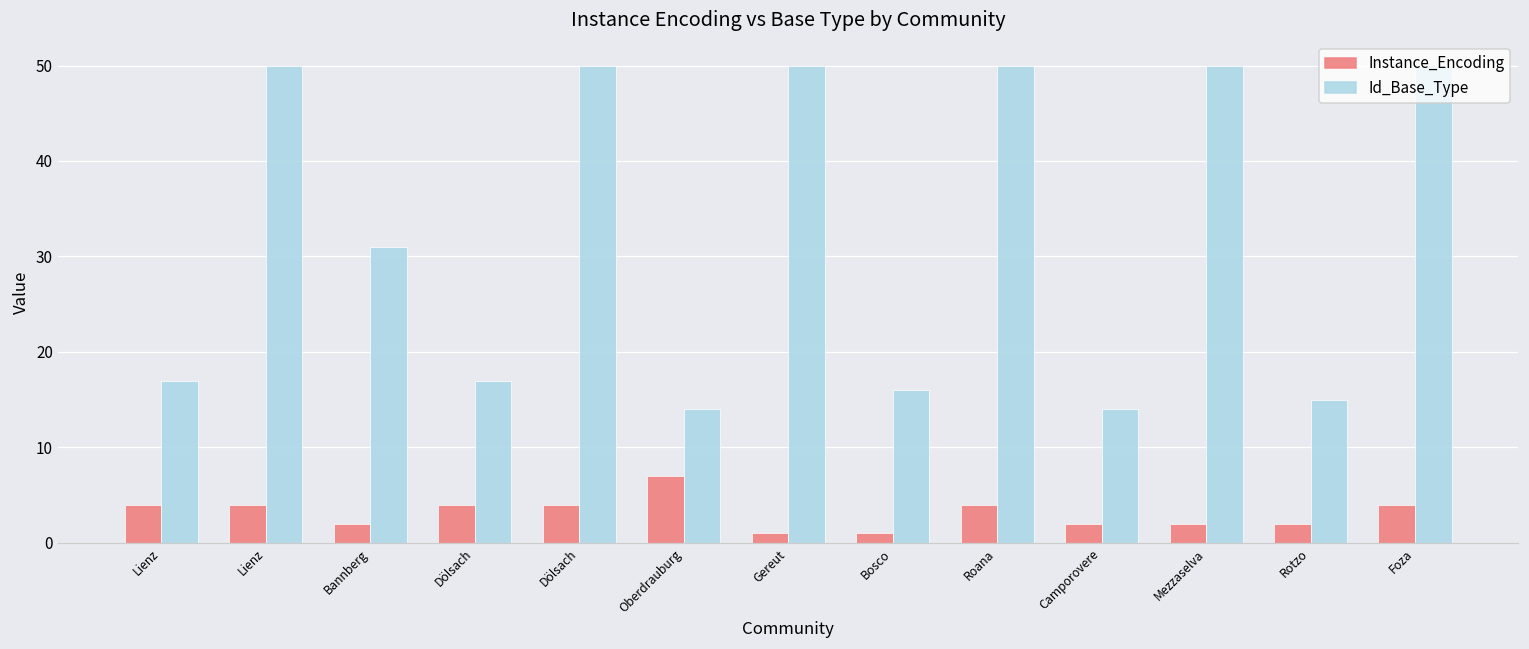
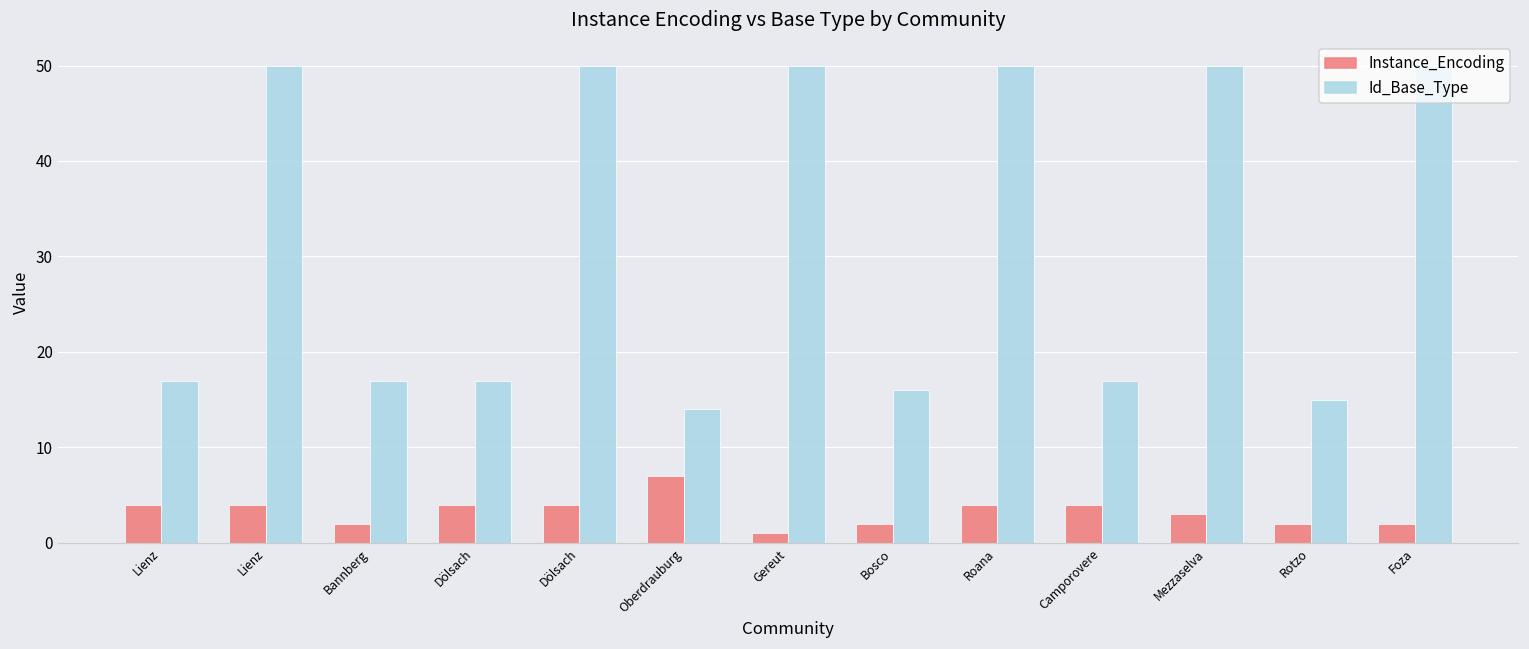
  {
    "Instance_Encoding": {
      "Bannberg": 2,
      "Oberdrauburg": 7,
      "Gereut": 1,
-     "Bosco": 1,
+     "Bosco": 2,
      "Roana": 4,
-     "Camporovere": 2,
-     "Mezzaselva": 2,
+     "Camporovere": 4,
+     "Mezzaselva": 3,
      "Rotzo": 2,
-     "Foza": 4
+     "Foza": 2
    },
    "Id_Base_Type": {
-     "Bannberg": 31,
+     "Bannberg": 17,
      "Oberdrauburg": 14,
      "Gereut": 50,
      "Bosco": 16,
      "Roana": 50,
-     "Camporovere": 14,
+     "Camporovere": 17,
      "Mezzaselva": 50,
      "Rotzo": 15
    }
  }
